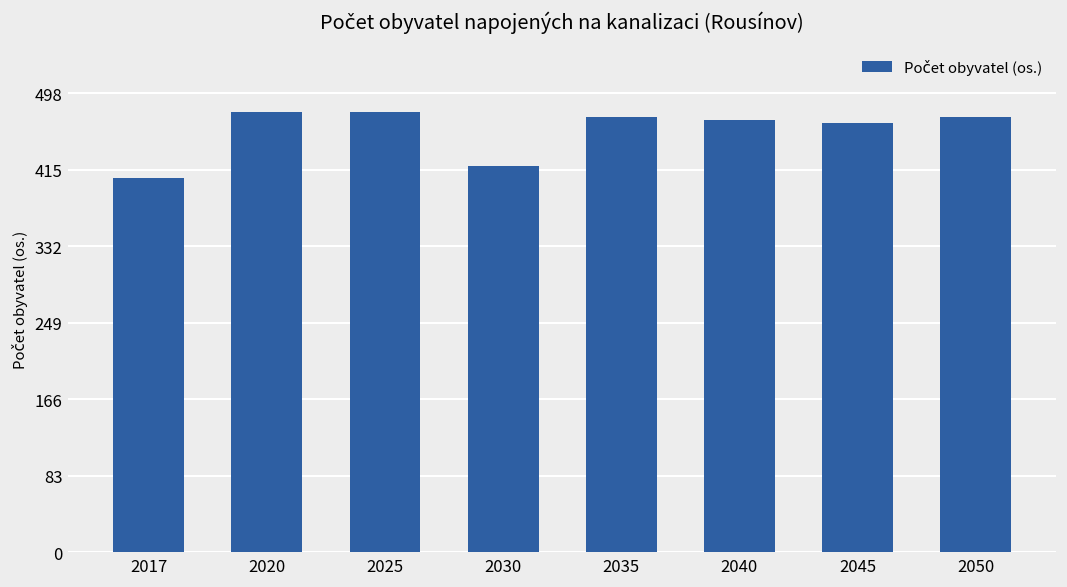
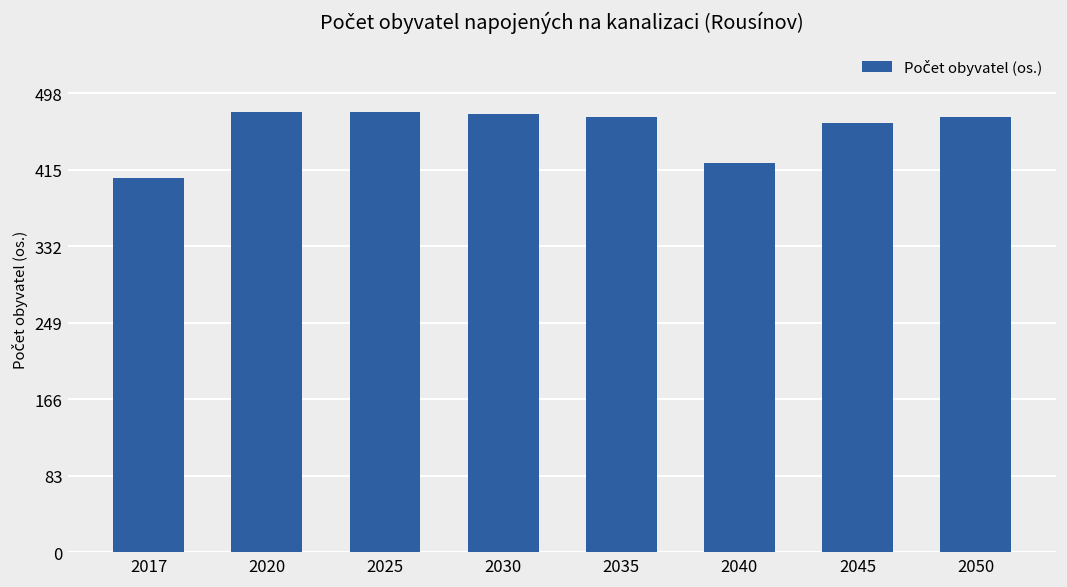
  {
    "2017": 410,
    "2020": 480,
    "2025": 480,
-   "2030": 420,
+   "2030": 480,
    "2035": 470,
-   "2040": 470,
+   "2040": 420,
    "2045": 470,
    "2050": 470
  }
